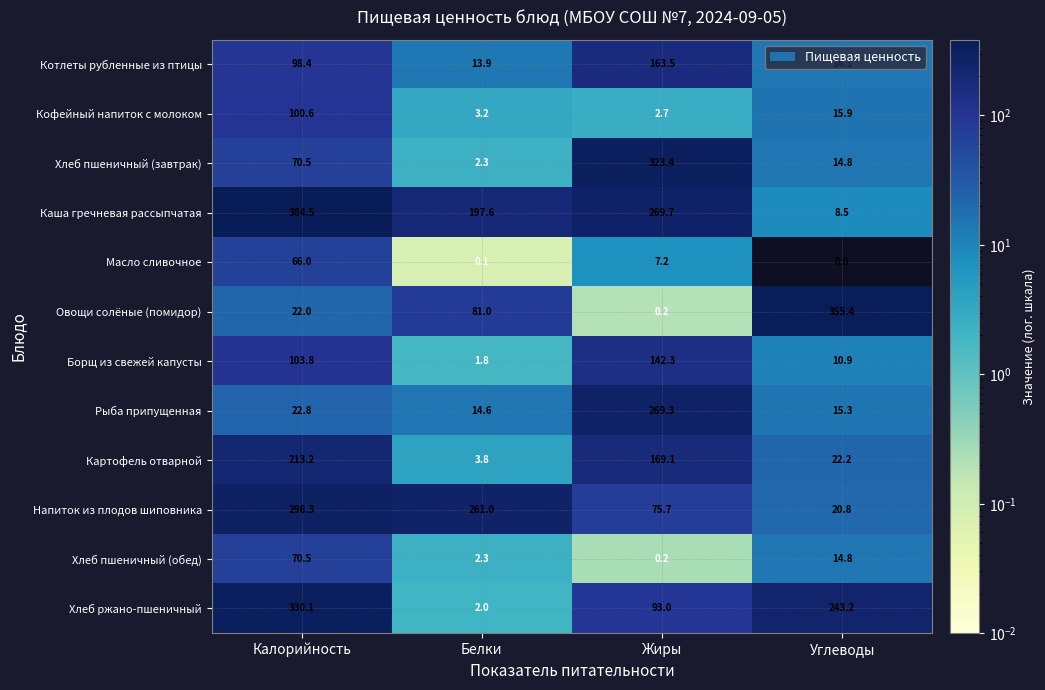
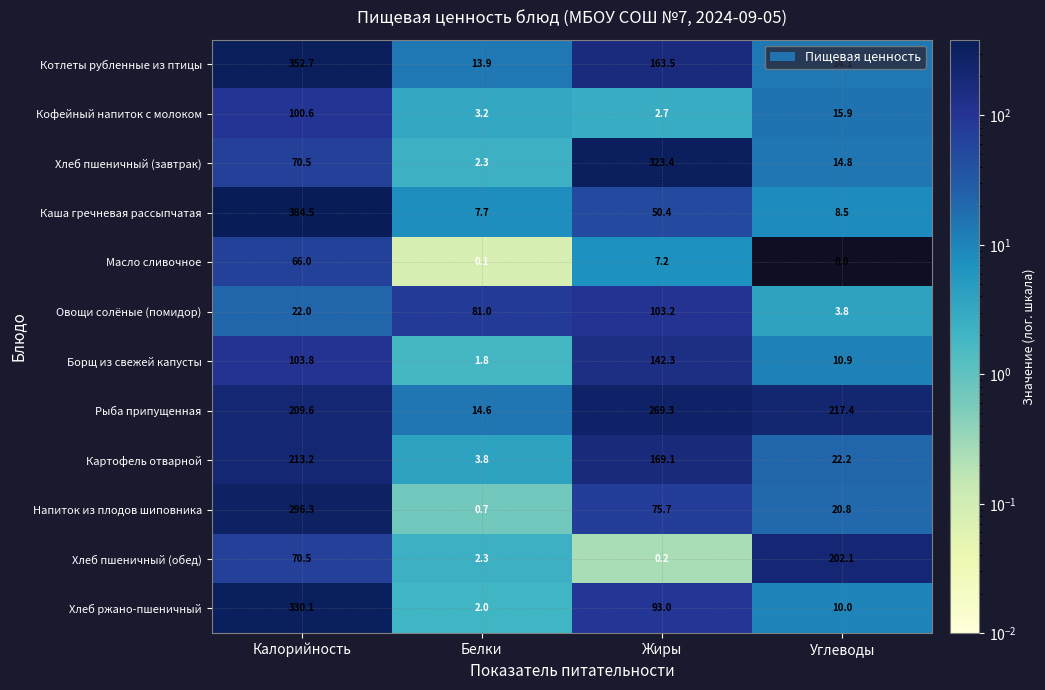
  {
    "Котлеты рубленные из птицы": {
-     "Калорийность": 98.4,
+     "Калорийность": 352.7,
      "Белки": 13.9,
      "Жиры": 163.5
    },
    "Кофейный напиток с молоком": {
      "Калорийность": 100.6,
      "Белки": 3.2,
      "Жиры": 2.7,
      "Углеводы": 15.9
    },
    "Хлеб пшеничный (завтрак)": {
      "Калорийность": 70.5,
      "Белки": 2.3,
      "Жиры": 323.4,
      "Углеводы": 14.8
    },
    "Каша гречневая рассыпчатая": {
      "Калорийность": 384.5,
-     "Белки": 197.6,
-     "Жиры": 269.7,
+     "Белки": 7.7,
+     "Жиры": 50.4,
      "Углеводы": 8.5
    },
    "Масло сливочное": {
      "Калорийность": 66.0,
      "Белки": 0.1,
      "Жиры": 7.2
    },
    "Овощи солёные (помидор)": {
      "Калорийность": 22.0,
      "Белки": 81.0,
-     "Жиры": 0.2,
-     "Углеводы": 355.4
+     "Жиры": 103.2,
+     "Углеводы": 3.8
    },
    "Борщ из свежей капусты": {
      "Калорийность": 103.8,
      "Белки": 1.8,
      "Жиры": 142.3,
      "Углеводы": 10.9
    },
    "Рыба припущенная": {
-     "Калорийность": 22.8,
+     "Калорийность": 209.6,
      "Белки": 14.6,
      "Жиры": 269.3,
-     "Углеводы": 15.3
+     "Углеводы": 217.4
    },
    "Картофель отварной": {
      "Калорийность": 213.2,
      "Белки": 3.8,
      "Жиры": 169.1,
      "Углеводы": 22.2
    },
    "Напиток из плодов шиповника": {
      "Калорийность": 296.3,
-     "Белки": 261.0,
+     "Белки": 0.7,
      "Жиры": 75.7,
      "Углеводы": 20.8
    },
    "Хлеб пшеничный (обед)": {
      "Калорийность": 70.5,
      "Белки": 2.3,
      "Жиры": 0.2,
-     "Углеводы": 14.8
+     "Углеводы": 202.1
    },
    "Хлеб ржано-пшеничный": {
      "Калорийность": 330.1,
      "Белки": 2.0,
      "Жиры": 93.0,
-     "Углеводы": 243.2
+     "Углеводы": 10.0
    }
  }
